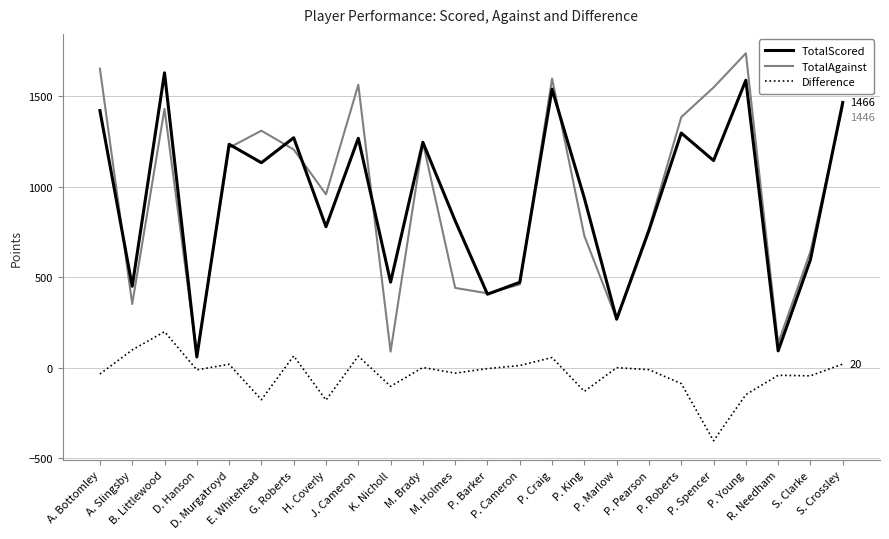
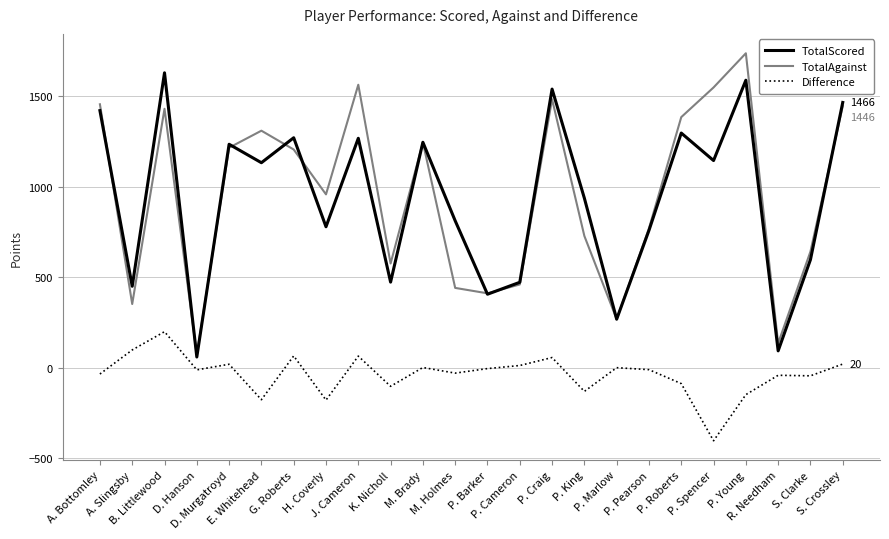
  {
    "TotalAgainst": {
-     "A. Bottomley": 1650,
+     "A. Bottomley": 1460,
      "A. Slingsby": 350,
      "B. Littlewood": 1430,
      "D. Murgatroyd": 1220,
      "E. Whitehead": 1310,
      "G. Roberts": 1210,
      "H. Coverly": 960,
      "J. Cameron": 1560,
-     "K. Nicholl": 90,
+     "K. Nicholl": 580,
      "M. Holmes": 440,
-     "P. Craig": 1600,
+     "P. Craig": 1480,
      "P. King": 730,
      "P. Roberts": 1390,
      "P. Spencer": 1550,
      "P. Young": 1740,
      "R. Needham": 140,
      "S. Clarke": 640
    }
  }
